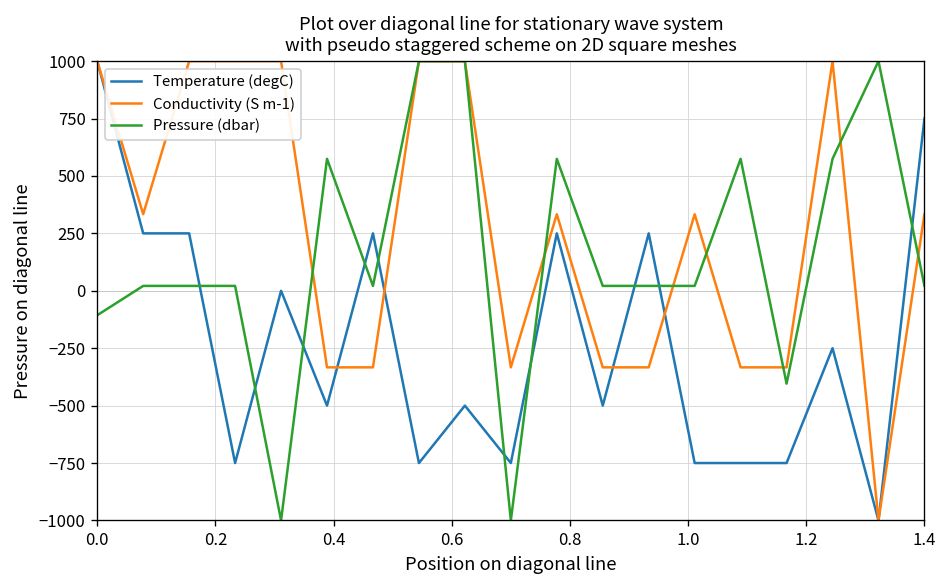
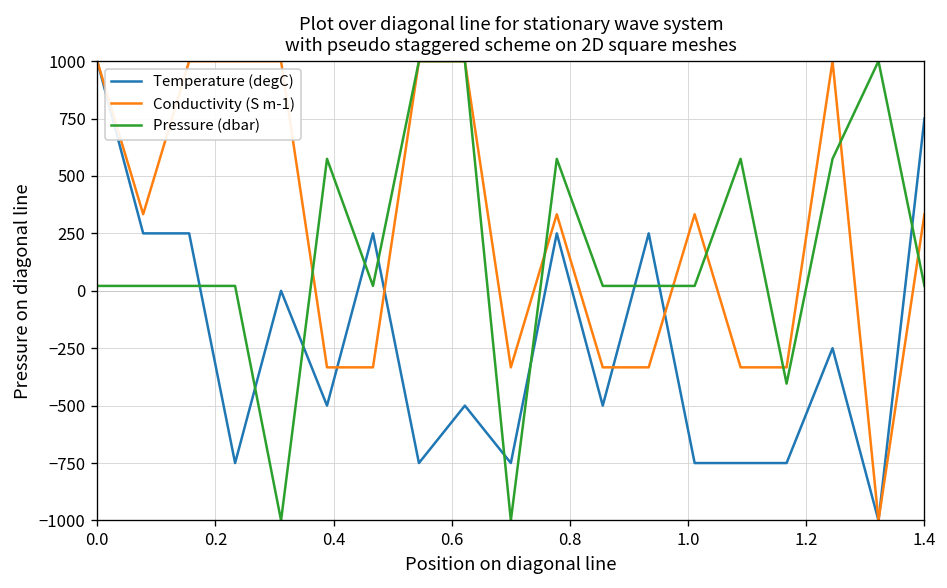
  {
    "Temperature (degC)": {
      "1.4": 750
    },
    "Conductivity (S m-1)": {
      "1.4": 330
    },
    "Pressure (dbar)": {
-     "0.0": -110,
+     "0.0": 20,
      "1.4": 20
    }
  }
